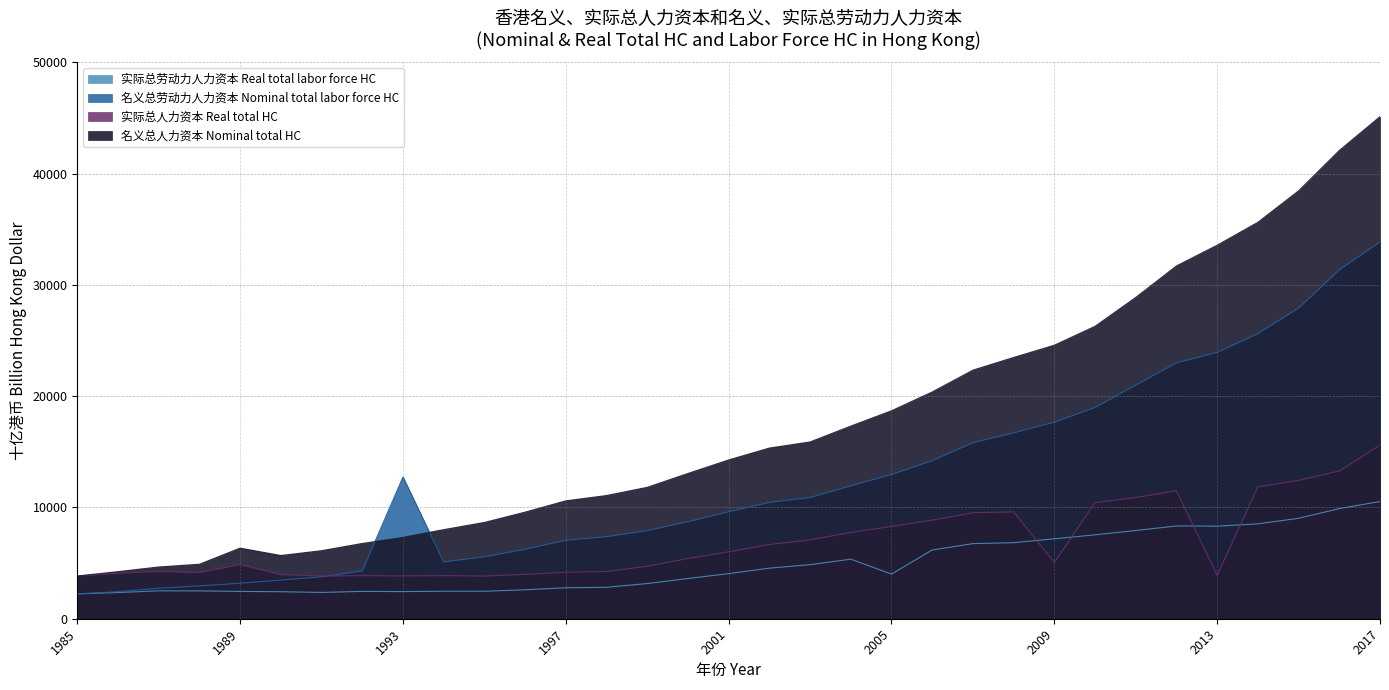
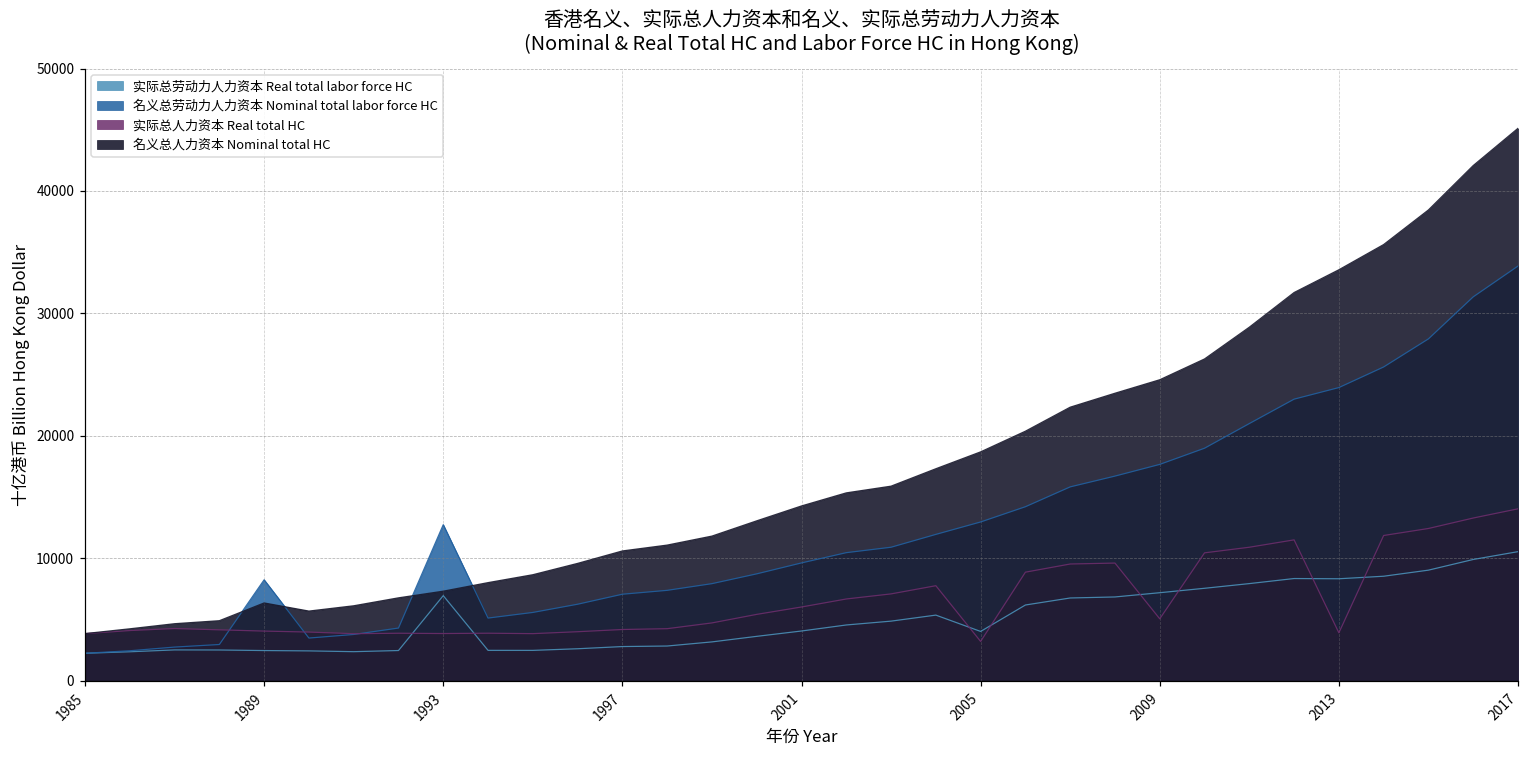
  {
    "实际总劳动力人力资本 Real total labor force HC": {
      "1989": 2500,
-     "1993": 2400,
+     "1993": 6900,
      "1997": 2800,
      "2001": 4100,
      "2005": 4000,
      "2009": 7200,
      "2013": 8300,
      "2017": 10500
    },
    "名义总劳动力人力资本 Nominal total labor force HC": {
-     "1989": 3200,
+     "1989": 8200,
      "1993": 12700,
      "1997": 7100,
      "2001": 9600,
      "2005": 13000,
      "2009": 17700,
      "2013": 23900,
      "2017": 33900
    },
    "实际总人力资本 Real total HC": {
-     "1989": 4900,
+     "1989": 4000,
      "1993": 3800,
      "1997": 4200,
      "2001": 6000,
-     "2005": 8300,
+     "2005": 3200,
      "2009": 5000,
      "2013": 3900,
-     "2017": 15600
+     "2017": 14000
    },
    "名义总人力资本 Nominal total HC": {
      "1989": 6300,
      "1993": 7300,
      "1997": 10600,
      "2001": 14300,
      "2005": 18700,
      "2009": 24600,
      "2013": 33600,
      "2017": 45100
    }
  }
